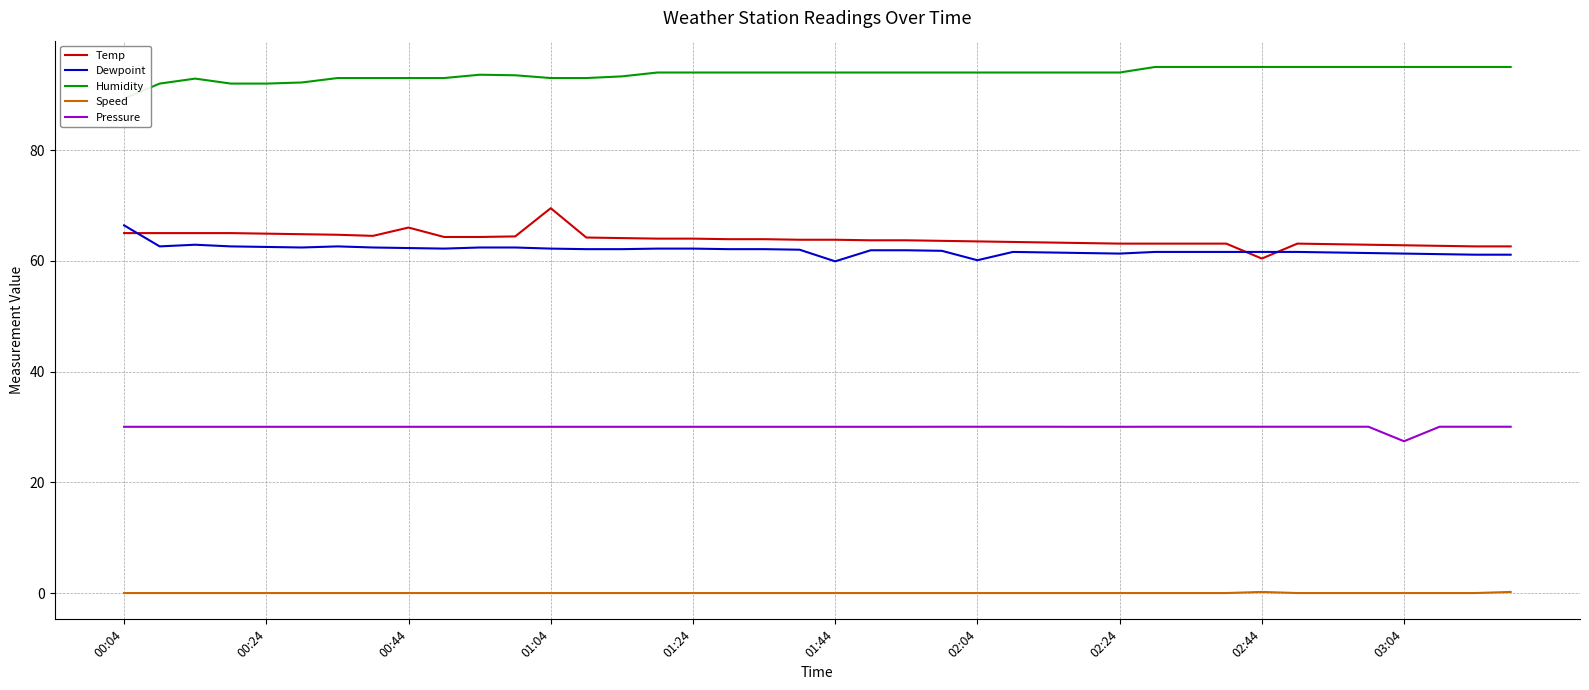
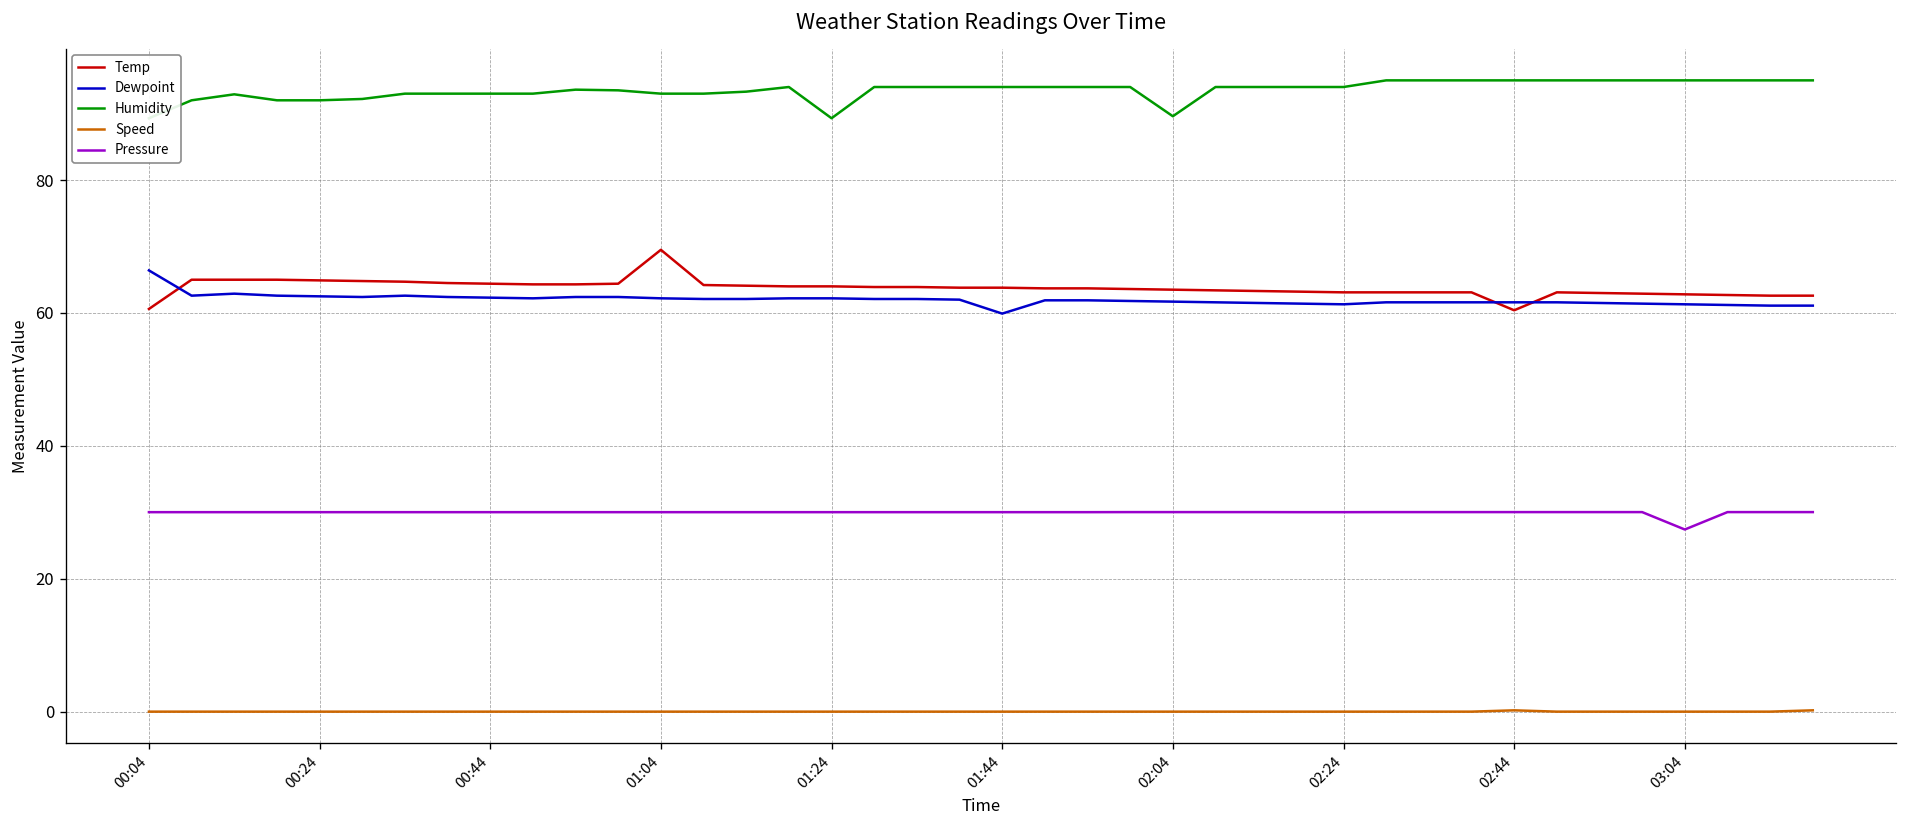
  {
    "Temp": {
-     "00:04": 65,
+     "00:04": 61,
      "00:24": 65,
-     "00:44": 66,
+     "00:44": 64,
      "01:04": 70,
      "01:24": 64,
      "01:44": 64,
      "02:04": 64,
      "02:24": 63,
      "02:44": 60,
      "03:04": 63
    },
    "Dewpoint": {
      "00:04": 66,
      "00:24": 63,
      "00:44": 62,
      "01:04": 62,
      "01:24": 62,
      "01:44": 60,
-     "02:04": 60,
+     "02:04": 62,
      "02:24": 61,
      "02:44": 62,
      "03:04": 61
    },
    "Humidity": {
      "00:24": 92,
      "00:44": 93,
      "01:04": 93,
-     "01:24": 94,
+     "01:24": 89,
      "01:44": 94,
-     "02:04": 94,
+     "02:04": 90,
      "02:24": 94,
      "02:44": 95,
      "03:04": 95
    },
    "Speed": {
      "00:04": 0,
      "00:24": 0,
      "00:44": 0,
      "01:04": 0,
      "01:24": 0,
      "01:44": 0,
      "02:04": 0,
      "02:24": 0,
      "02:44": 0,
      "03:04": 0
    },
    "Pressure": {
      "00:04": 30,
      "00:24": 30,
      "00:44": 30,
      "01:04": 30,
      "01:24": 30,
      "01:44": 30,
      "02:04": 30,
      "02:24": 30,
      "02:44": 30,
      "03:04": 27
    }
  }
